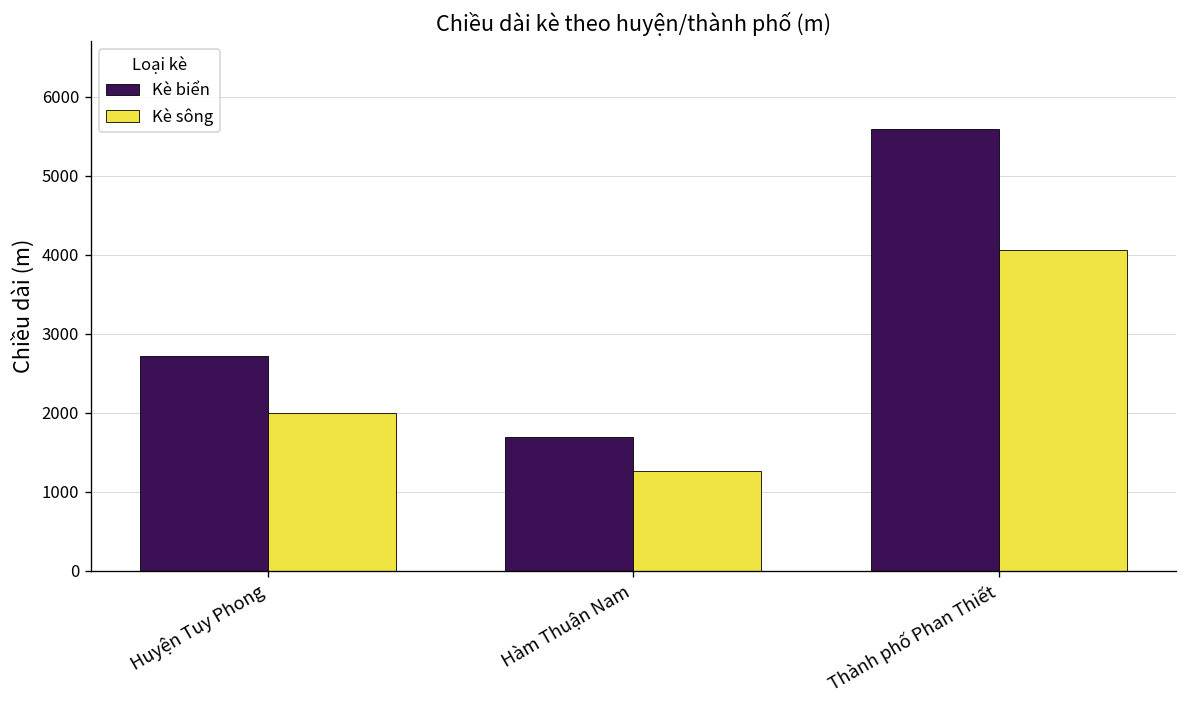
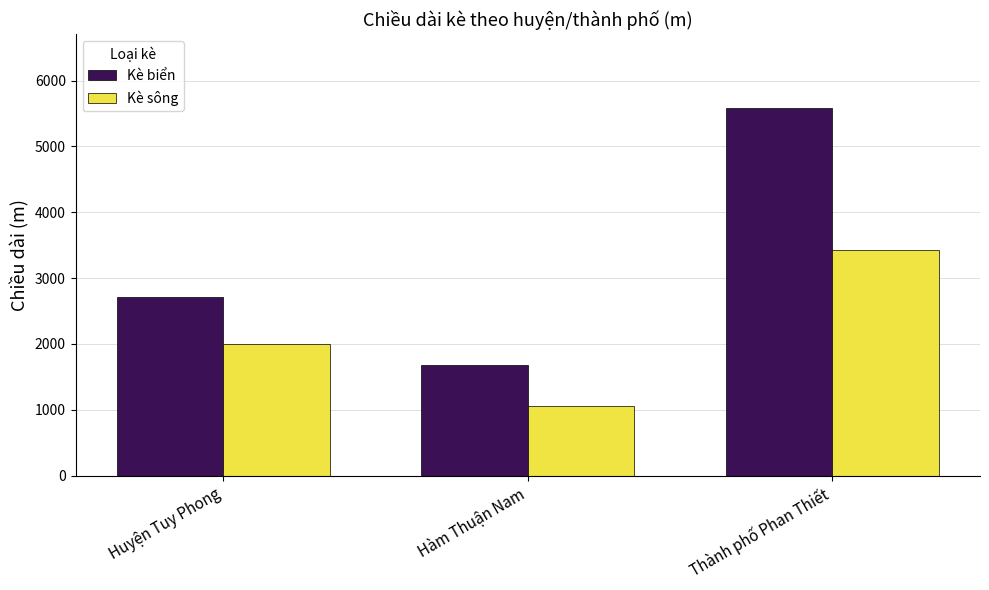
  {
    "Kè biển": {
      "Huyện Tuy Phong": 2700,
      "Hàm Thuận Nam": 1700,
      "Thành phố Phan Thiết": 5600
    },
    "Kè sông": {
      "Huyện Tuy Phong": 2000,
-     "Hàm Thuận Nam": 1300,
-     "Thành phố Phan Thiết": 4100
+     "Hàm Thuận Nam": 1100,
+     "Thành phố Phan Thiết": 3400
    }
  }
